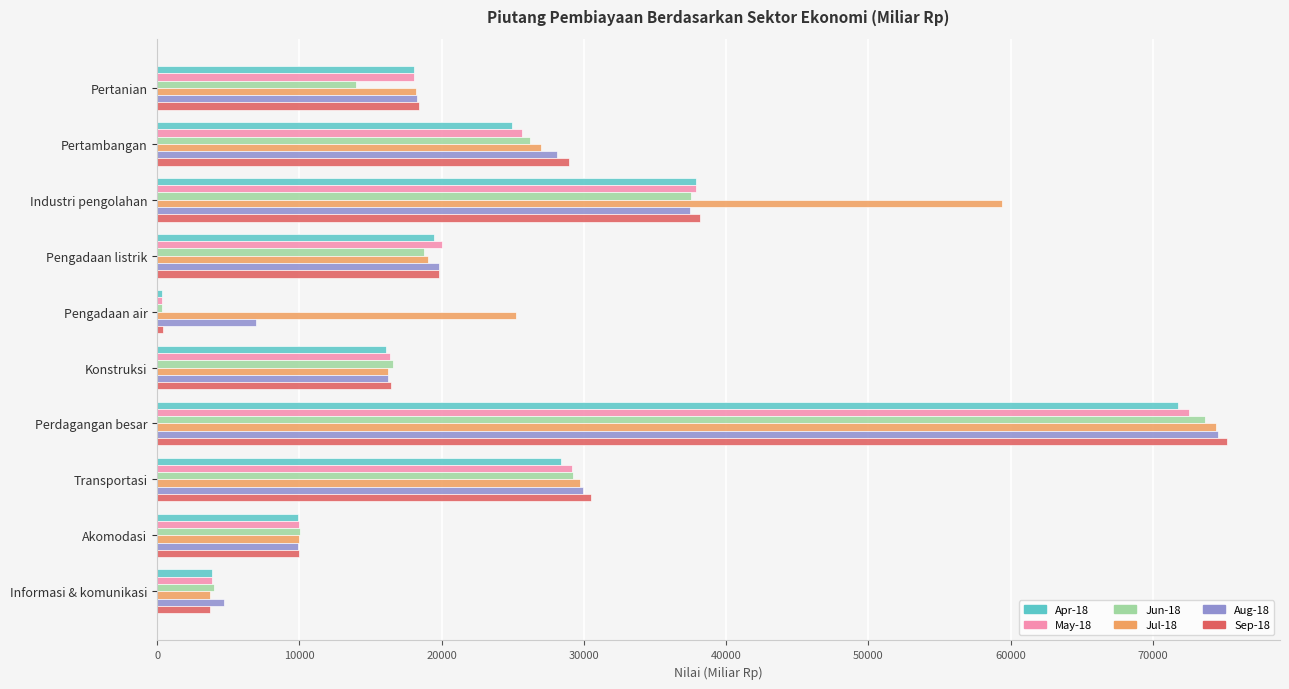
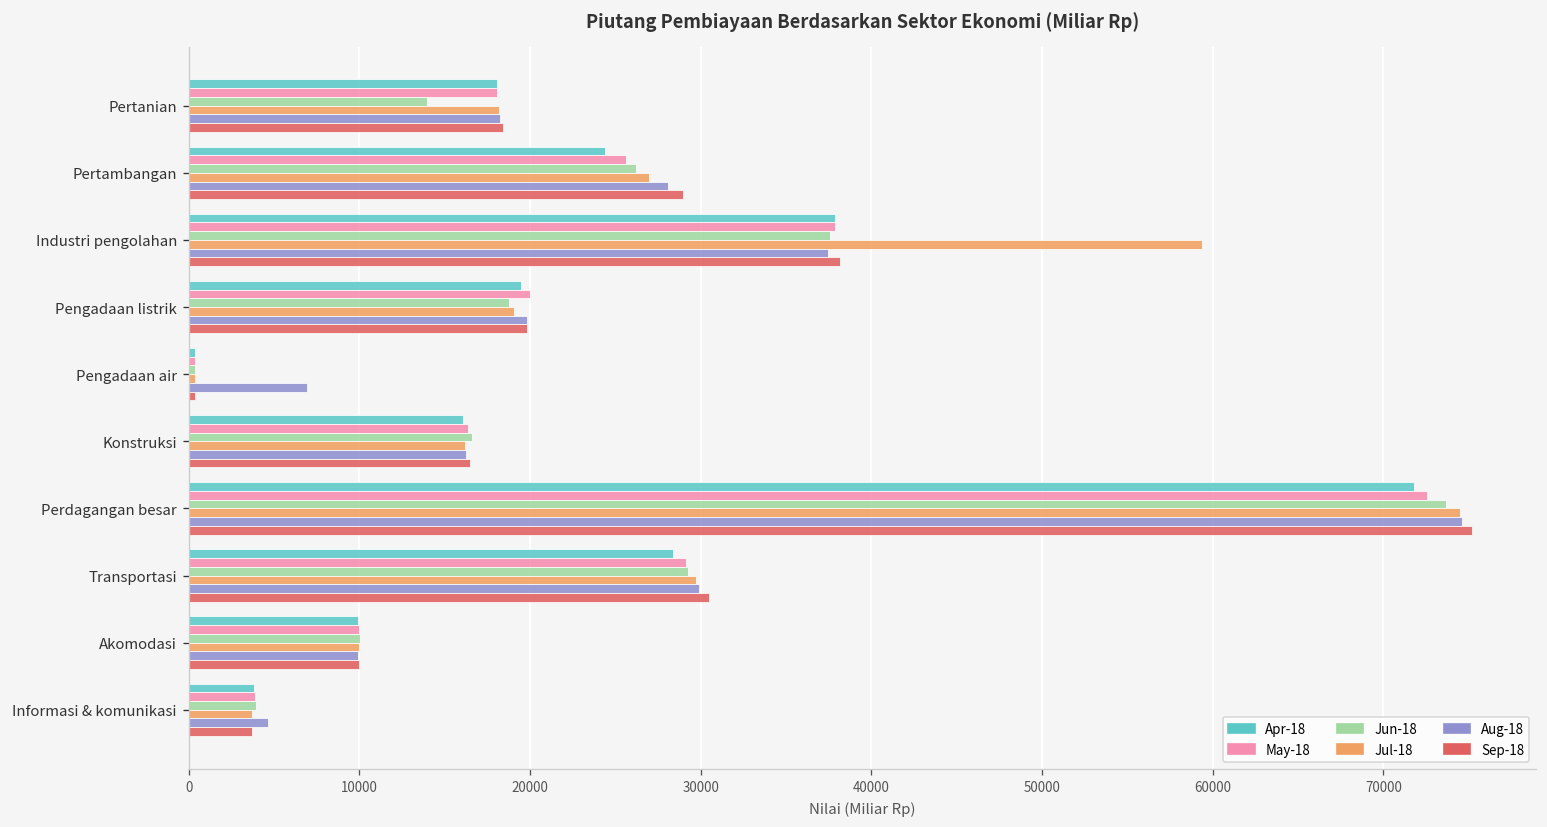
  {
    "Apr-18": {
      "Pertanian": 18100,
-     "Pertambangan": 25000,
+     "Pertambangan": 24400,
      "Industri pengolahan": 37900,
      "Pengadaan listrik": 19500,
      "Pengadaan air": 400,
      "Konstruksi": 16100,
      "Perdagangan besar": 71800,
      "Transportasi": 28400,
      "Akomodasi": 9900,
      "Informasi & komunikasi": 3800
    },
    "May-18": {
      "Pertanian": 18000,
      "Pertambangan": 25600,
      "Industri pengolahan": 37900,
      "Pengadaan listrik": 20000,
      "Pengadaan air": 400,
      "Konstruksi": 16300,
      "Perdagangan besar": 72500,
      "Transportasi": 29100,
      "Akomodasi": 10000,
      "Informasi & komunikasi": 3900
    },
    "Jun-18": {
      "Pertanian": 14000,
      "Pertambangan": 26200,
      "Industri pengolahan": 37500,
      "Pengadaan listrik": 18800,
      "Pengadaan air": 400,
      "Konstruksi": 16600,
      "Perdagangan besar": 73600,
      "Transportasi": 29200,
      "Akomodasi": 10000,
      "Informasi & komunikasi": 4000
    },
    "Jul-18": {
      "Pertanian": 18200,
      "Pertambangan": 27000,
      "Industri pengolahan": 59400,
      "Pengadaan listrik": 19000,
-     "Pengadaan air": 25300,
+     "Pengadaan air": 400,
      "Konstruksi": 16200,
      "Perdagangan besar": 74500,
      "Transportasi": 29800,
      "Akomodasi": 10000,
      "Informasi & komunikasi": 3700
    },
    "Aug-18": {
      "Pertanian": 18300,
      "Pertambangan": 28100,
      "Industri pengolahan": 37500,
      "Pengadaan listrik": 19800,
      "Pengadaan air": 7000,
      "Konstruksi": 16200,
      "Perdagangan besar": 74600,
      "Transportasi": 29900,
      "Akomodasi": 9900,
      "Informasi & komunikasi": 4700
    },
    "Sep-18": {
      "Pertanian": 18400,
      "Pertambangan": 28900,
      "Industri pengolahan": 38200,
      "Pengadaan listrik": 19800,
      "Pengadaan air": 400,
      "Konstruksi": 16500,
      "Perdagangan besar": 75200,
      "Transportasi": 30500,
      "Akomodasi": 10000,
      "Informasi & komunikasi": 3700
    }
  }
